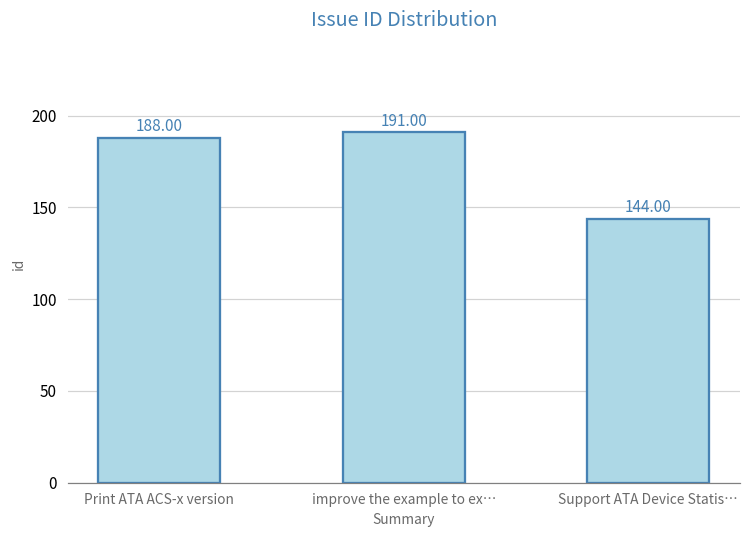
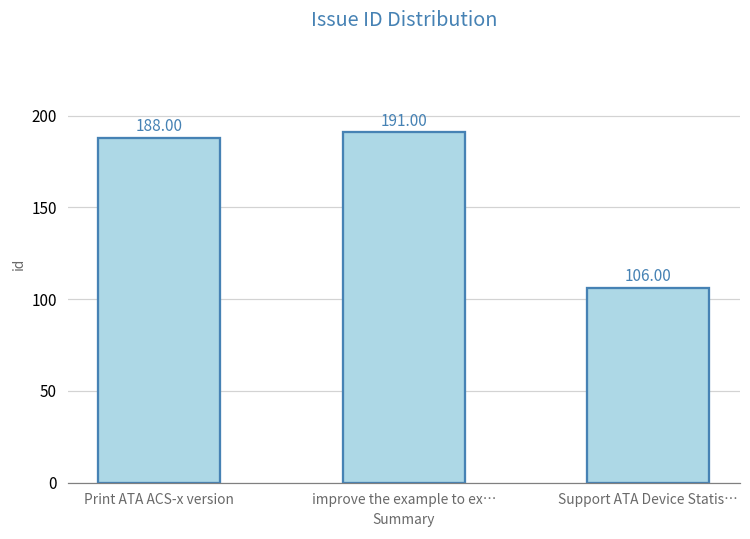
  {
    "Print ATA ACS-x version": 188.00,
    "improve the example to ex…": 191.00,
-   "Support ATA Device Statis…": 144.00
+   "Support ATA Device Statis…": 106.00
  }
